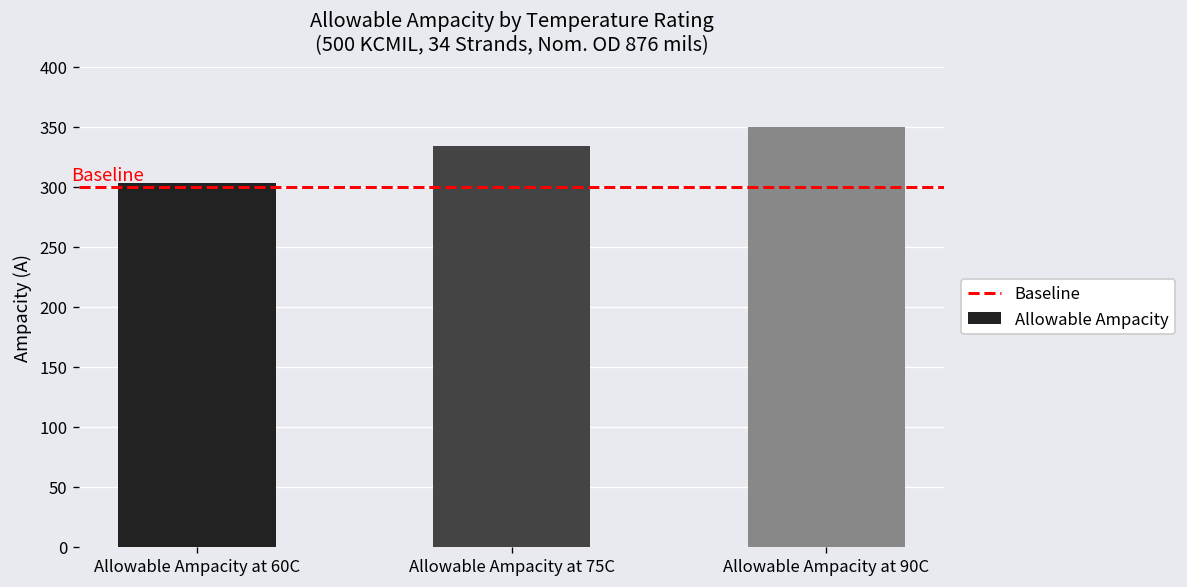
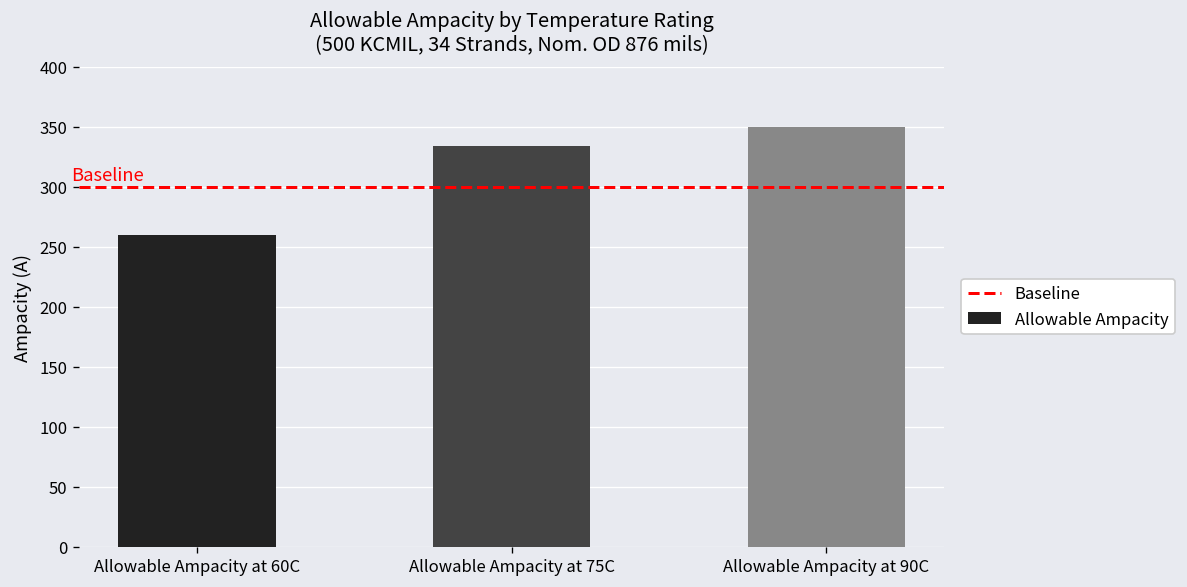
  {
-   "Allowable Ampacity at 60C": 300,
+   "Allowable Ampacity at 60C": 260,
    "Allowable Ampacity at 75C": 330,
    "Allowable Ampacity at 90C": 350
  }
